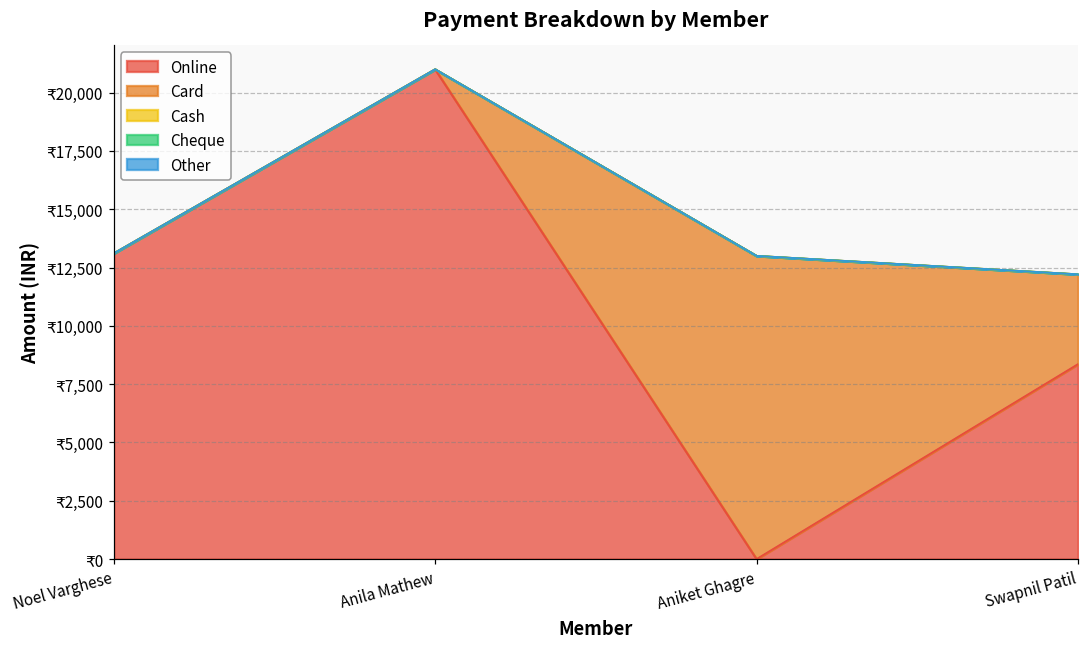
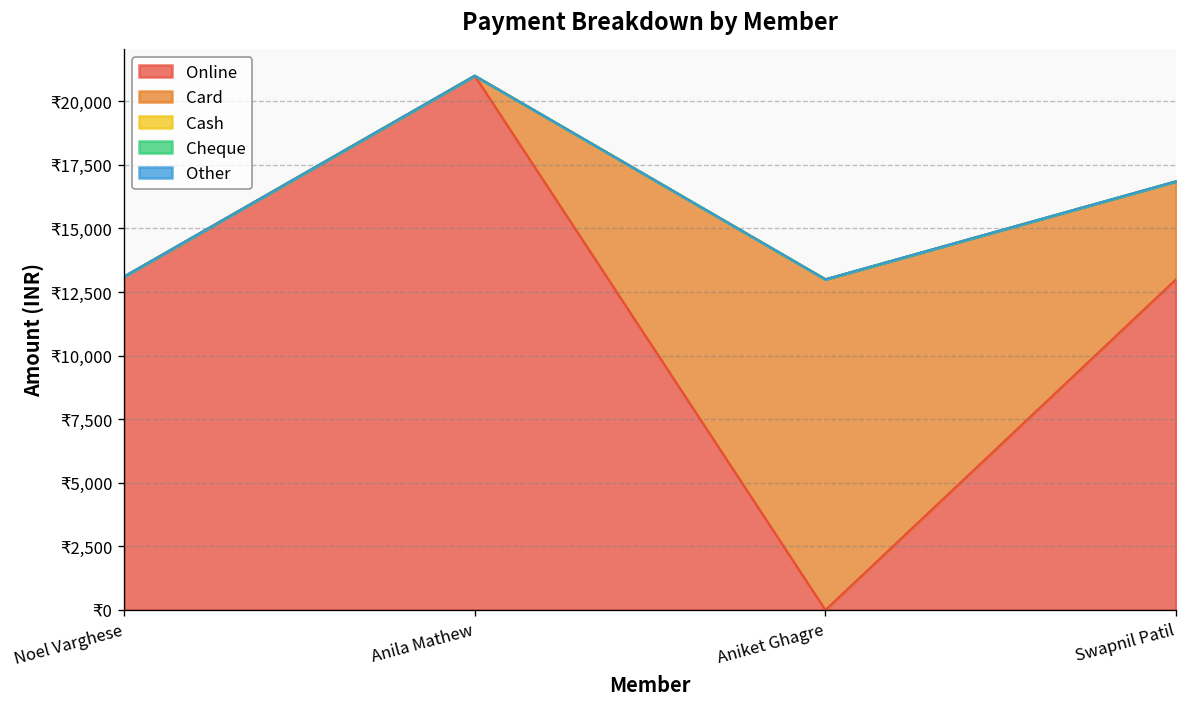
  {
    "Online": {
      "Aniket Ghagre": "₹0",
-     "Swapnil Patil": "₹8,400"
+     "Swapnil Patil": "₹13,000"
    }
  }
